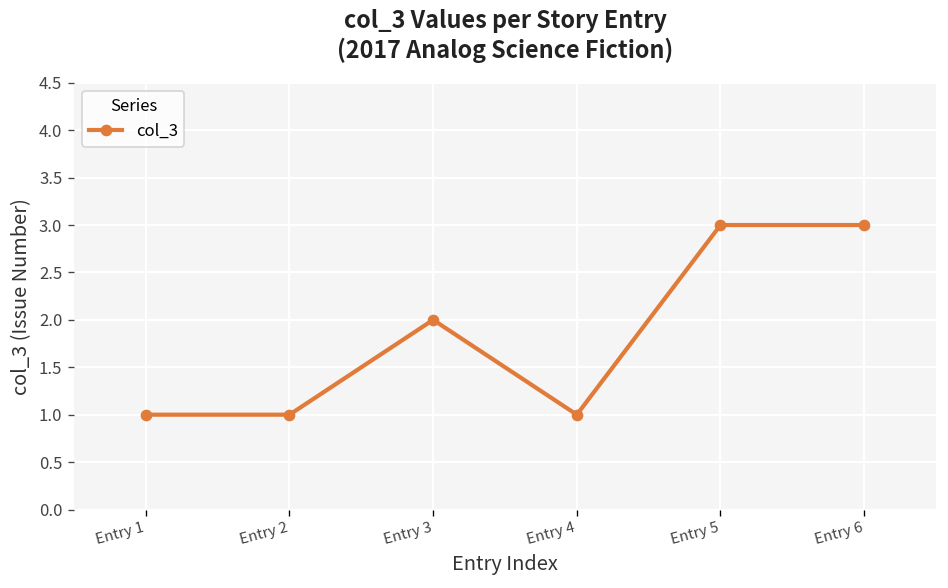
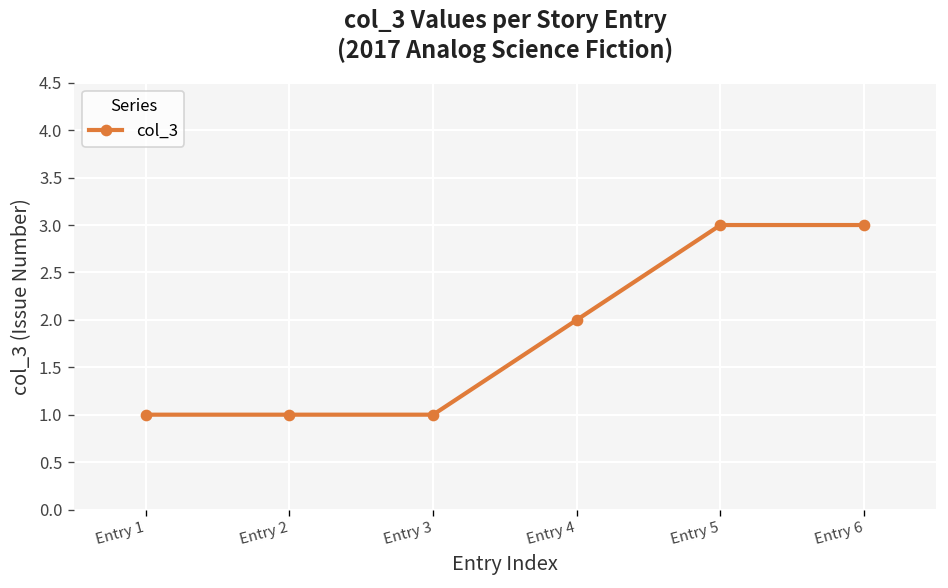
  {
    "Entry 1": 1,
    "Entry 2": 1,
-   "Entry 3": 2,
-   "Entry 4": 1,
+   "Entry 3": 1,
+   "Entry 4": 2,
    "Entry 5": 3,
    "Entry 6": 3
  }
